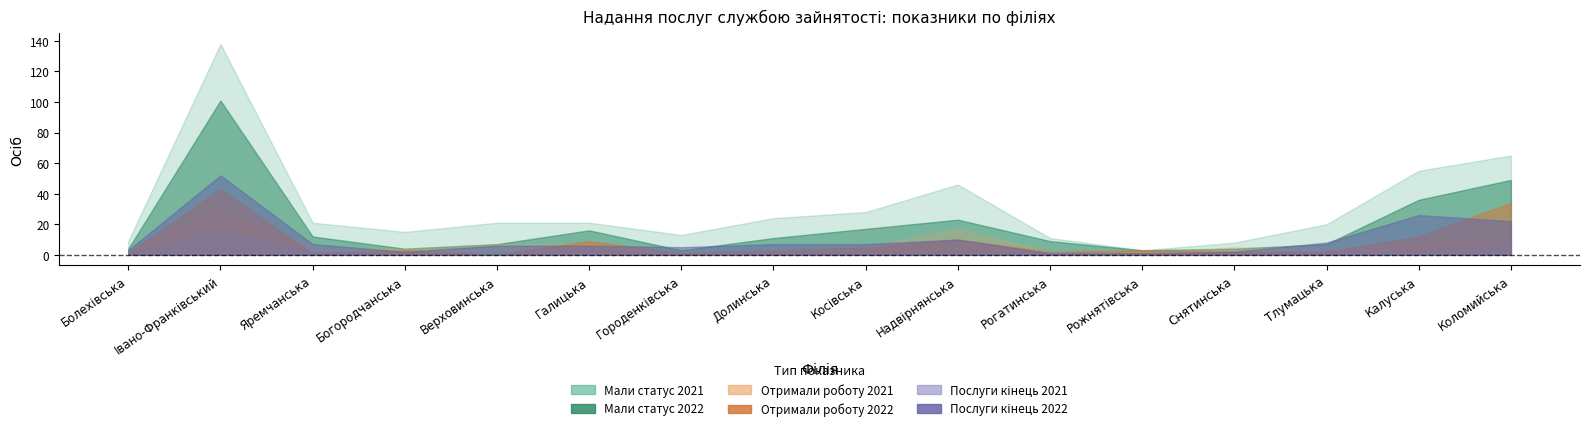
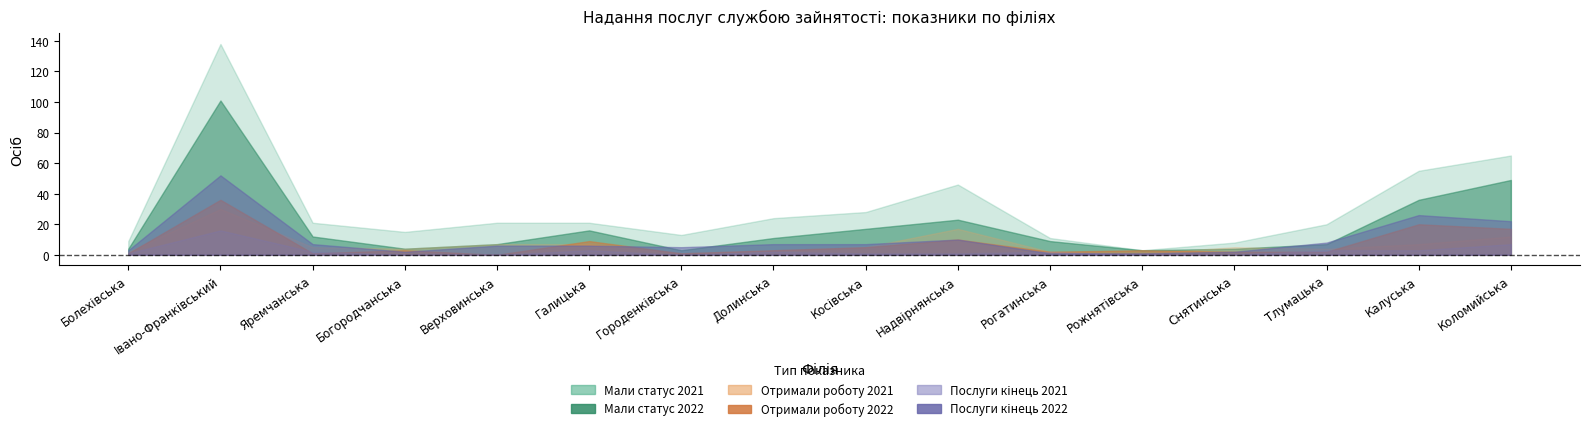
  {
    "Отримали роботу 2022": {
-     "Івано-Франківський": 43,
+     "Івано-Франківський": 36,
      "Галицька": 9,
-     "Калуська": 12,
-     "Коломийська": 34
+     "Калуська": 20,
+     "Коломийська": 17
    }
  }
